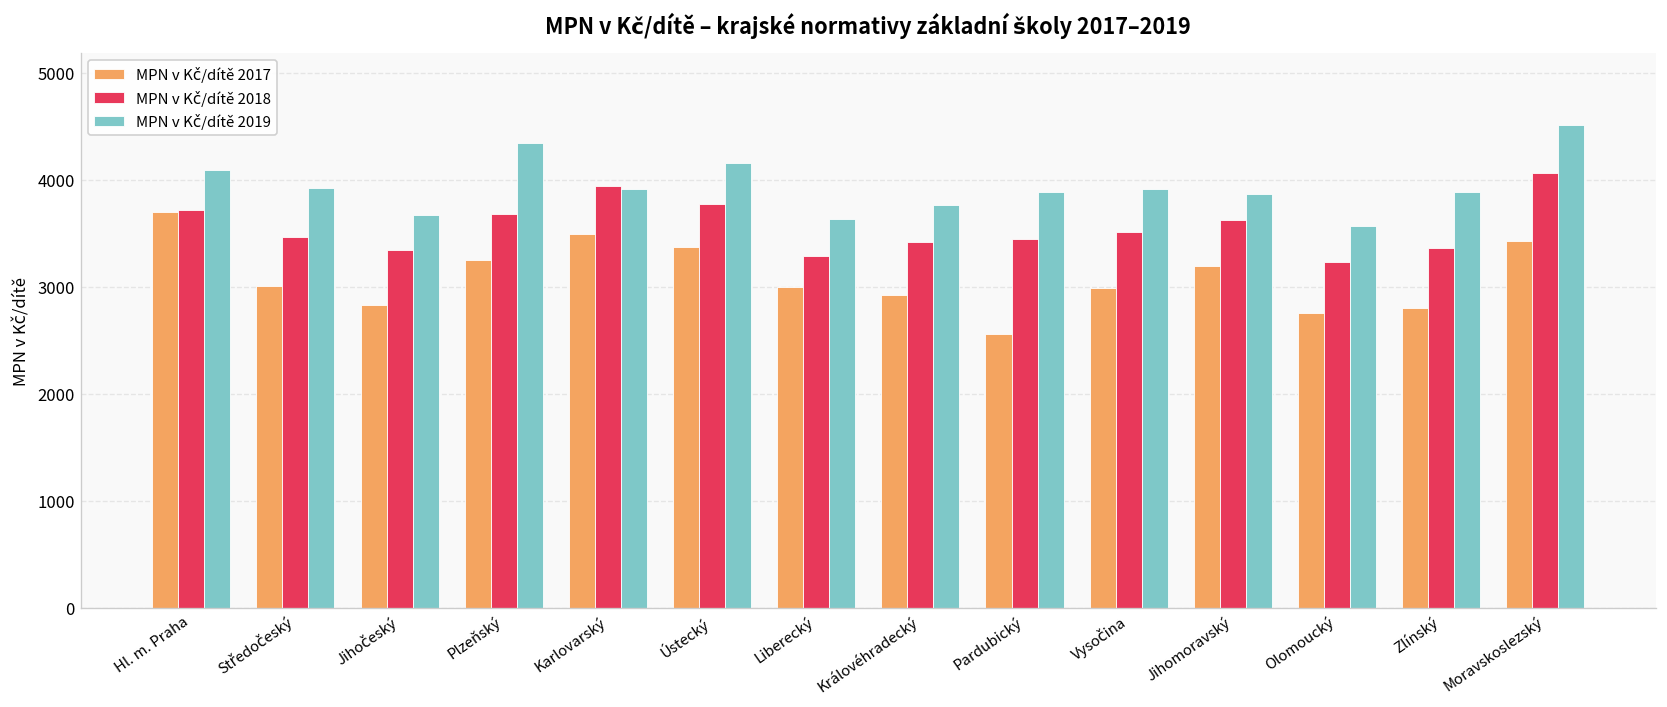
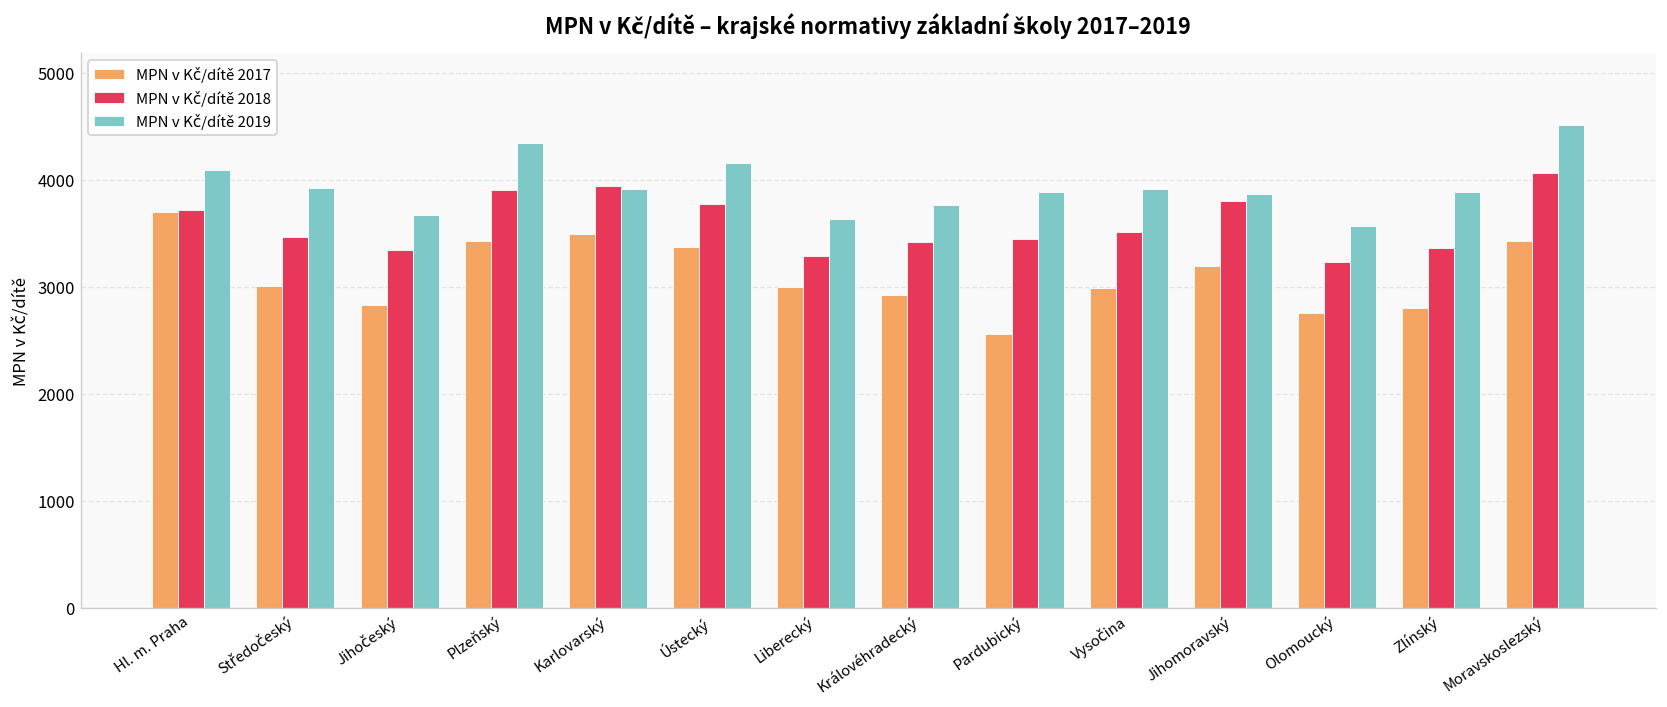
  {
    "MPN v Kč/dítě 2017": {
      "Hl. m. Praha": 3700,
      "Středočeský": 3000,
      "Jihočeský": 2800,
-     "Plzeňský": 3300,
+     "Plzeňský": 3400,
      "Karlovarský": 3500,
      "Ústecký": 3400,
      "Liberecký": 3000,
      "Královéhradecký": 2900,
      "Pardubický": 2600,
      "Vysočina": 3000,
      "Jihomoravský": 3200,
      "Olomoucký": 2800,
      "Zlínský": 2800,
      "Moravskoslezský": 3400
    },
    "MPN v Kč/dítě 2018": {
      "Hl. m. Praha": 3700,
      "Středočeský": 3500,
      "Jihočeský": 3300,
-     "Plzeňský": 3700,
+     "Plzeňský": 3900,
      "Karlovarský": 3900,
      "Ústecký": 3800,
      "Liberecký": 3300,
      "Královéhradecký": 3400,
      "Pardubický": 3400,
      "Vysočina": 3500,
-     "Jihomoravský": 3600,
+     "Jihomoravský": 3800,
      "Olomoucký": 3200,
      "Zlínský": 3400,
      "Moravskoslezský": 4100
    },
    "MPN v Kč/dítě 2019": {
      "Hl. m. Praha": 4100,
      "Středočeský": 3900,
      "Jihočeský": 3700,
      "Plzeňský": 4300,
      "Karlovarský": 3900,
      "Ústecký": 4200,
      "Liberecký": 3600,
      "Královéhradecký": 3800,
      "Pardubický": 3900,
      "Vysočina": 3900,
      "Jihomoravský": 3900,
      "Olomoucký": 3600,
      "Zlínský": 3900,
      "Moravskoslezský": 4500
    }
  }
